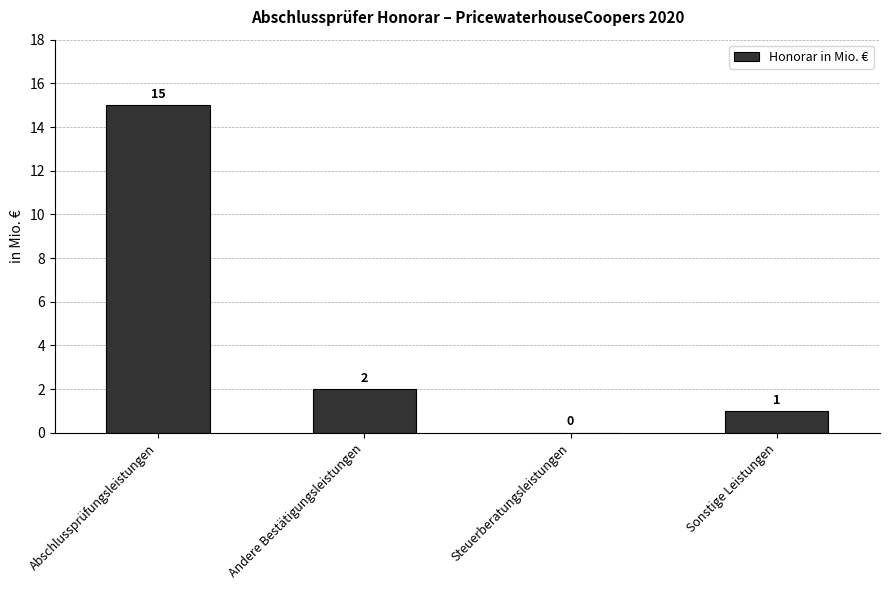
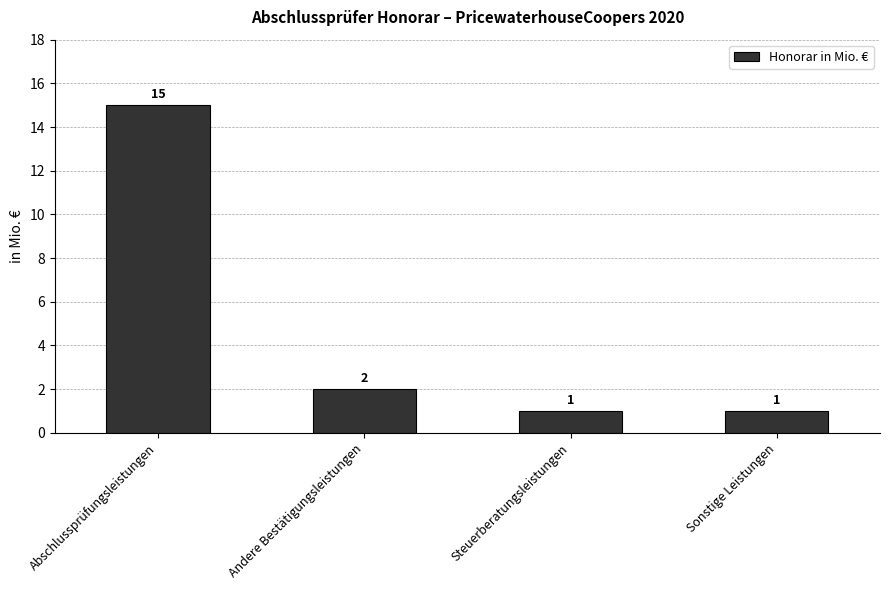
  {
    "Abschlussprüfungsleistungen": 15,
    "Andere Bestätigungsleistungen": 2,
-   "Steuerberatungsleistungen": 0,
+   "Steuerberatungsleistungen": 1,
    "Sonstige Leistungen": 1
  }
